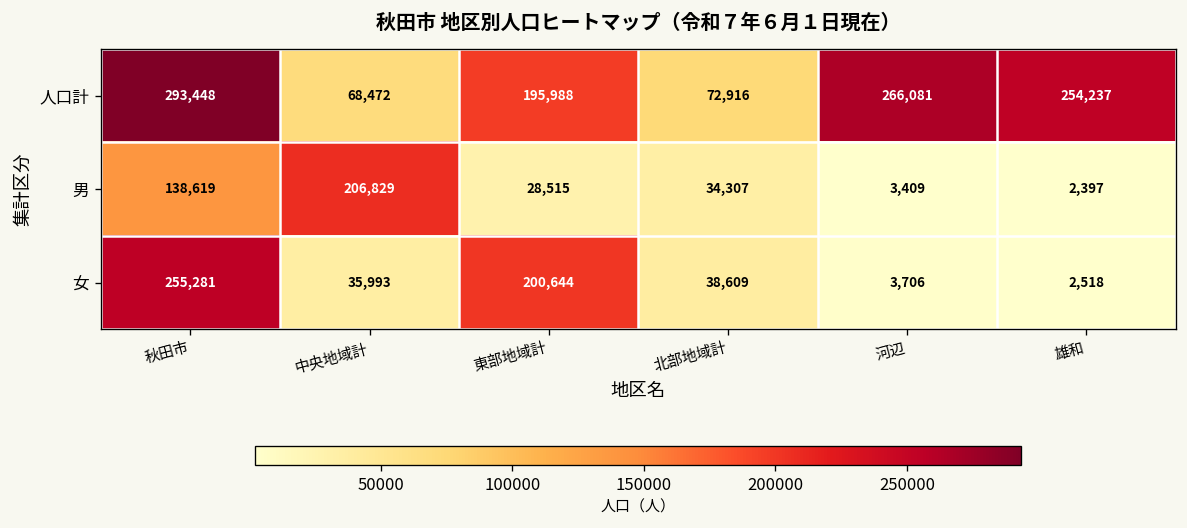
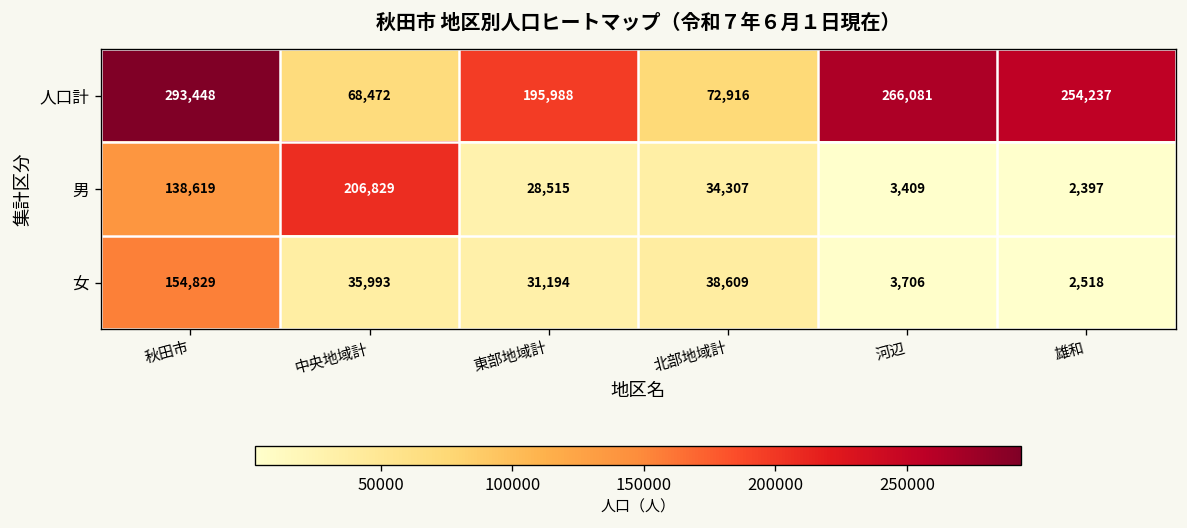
  {
    "人口計": {
      "秋田市": "293,448",
      "中央地域計": "68,472",
      "東部地域計": "195,988",
      "北部地域計": "72,916",
      "河辺": "266,081",
      "雄和": "254,237"
    },
    "男": {
      "秋田市": "138,619",
      "中央地域計": "206,829",
      "東部地域計": "28,515",
      "北部地域計": "34,307",
      "河辺": "3,409",
      "雄和": "2,397"
    },
    "女": {
-     "秋田市": "255,281",
+     "秋田市": "154,829",
      "中央地域計": "35,993",
-     "東部地域計": "200,644",
+     "東部地域計": "31,194",
      "北部地域計": "38,609",
      "河辺": "3,706",
      "雄和": "2,518"
    }
  }
